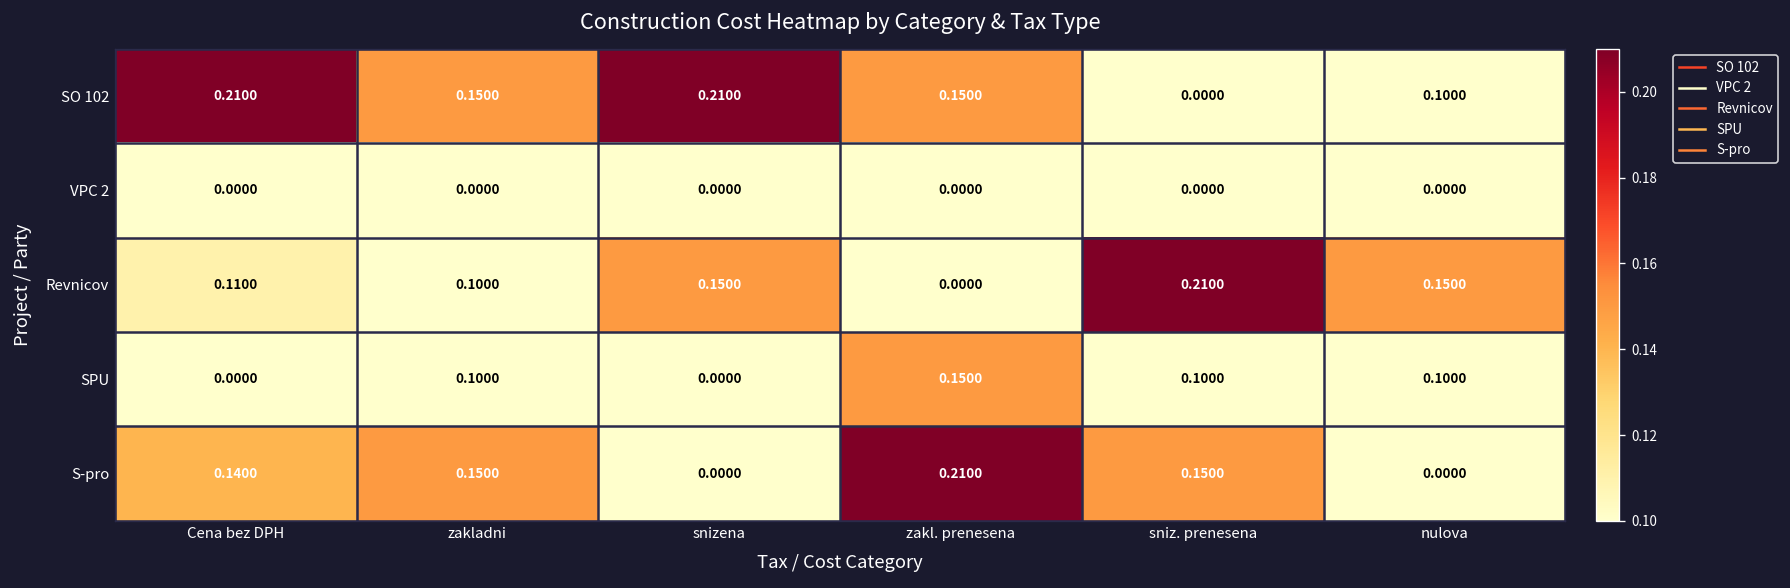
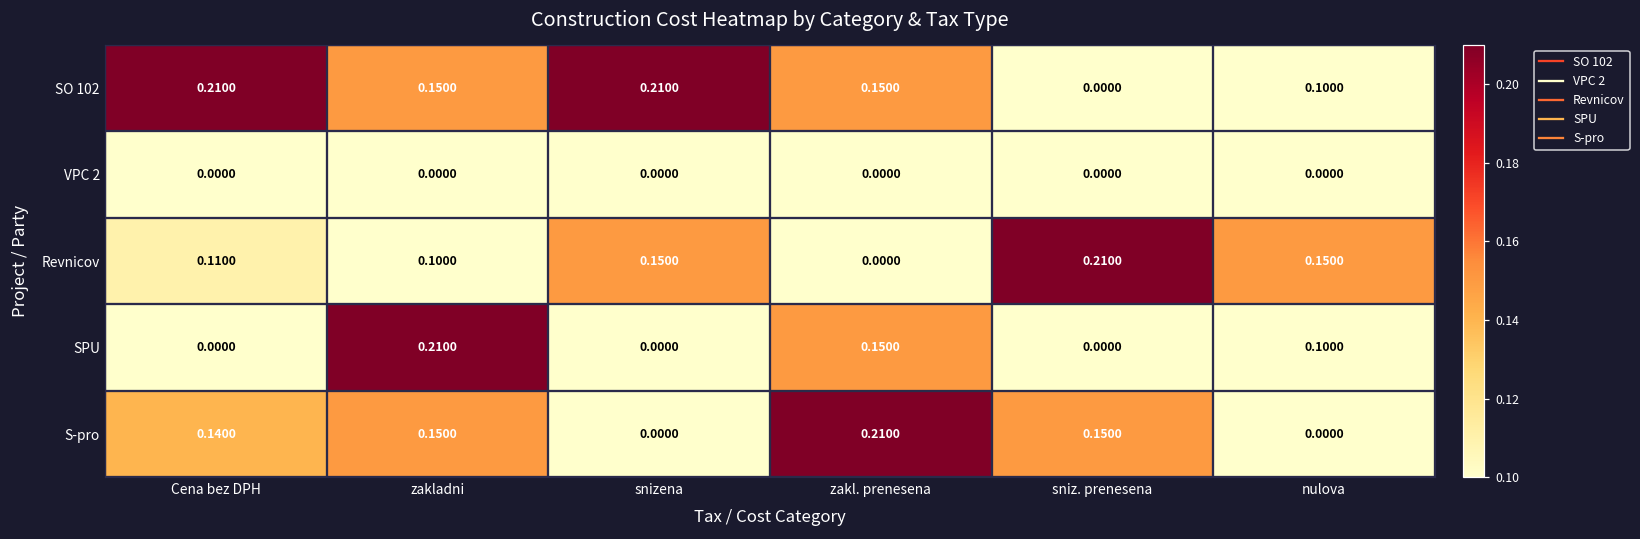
  {
    "SO 102": {
      "Cena bez DPH": 0.2100,
      "zakladni": 0.1500,
      "snizena": 0.2100,
      "zakl. prenesena": 0.1500,
      "sniz. prenesena": 0.0000,
      "nulova": 0.1000
    },
    "VPC 2": {
      "Cena bez DPH": 0.0000,
      "zakladni": 0.0000,
      "snizena": 0.0000,
      "zakl. prenesena": 0.0000,
      "sniz. prenesena": 0.0000,
      "nulova": 0.0000
    },
    "Revnicov": {
      "Cena bez DPH": 0.1100,
      "zakladni": 0.1000,
      "snizena": 0.1500,
      "zakl. prenesena": 0.0000,
      "sniz. prenesena": 0.2100,
      "nulova": 0.1500
    },
    "SPU": {
      "Cena bez DPH": 0.0000,
-     "zakladni": 0.1000,
+     "zakladni": 0.2100,
      "snizena": 0.0000,
      "zakl. prenesena": 0.1500,
-     "sniz. prenesena": 0.1000,
+     "sniz. prenesena": 0.0000,
      "nulova": 0.1000
    },
    "S-pro": {
      "Cena bez DPH": 0.1400,
      "zakladni": 0.1500,
      "snizena": 0.0000,
      "zakl. prenesena": 0.2100,
      "sniz. prenesena": 0.1500,
      "nulova": 0.0000
    }
  }
